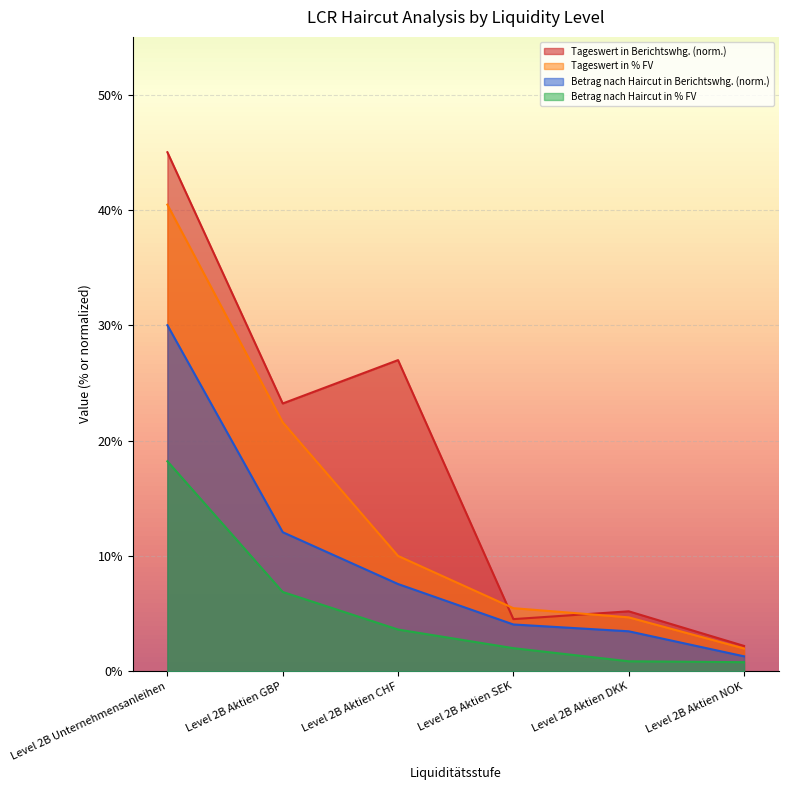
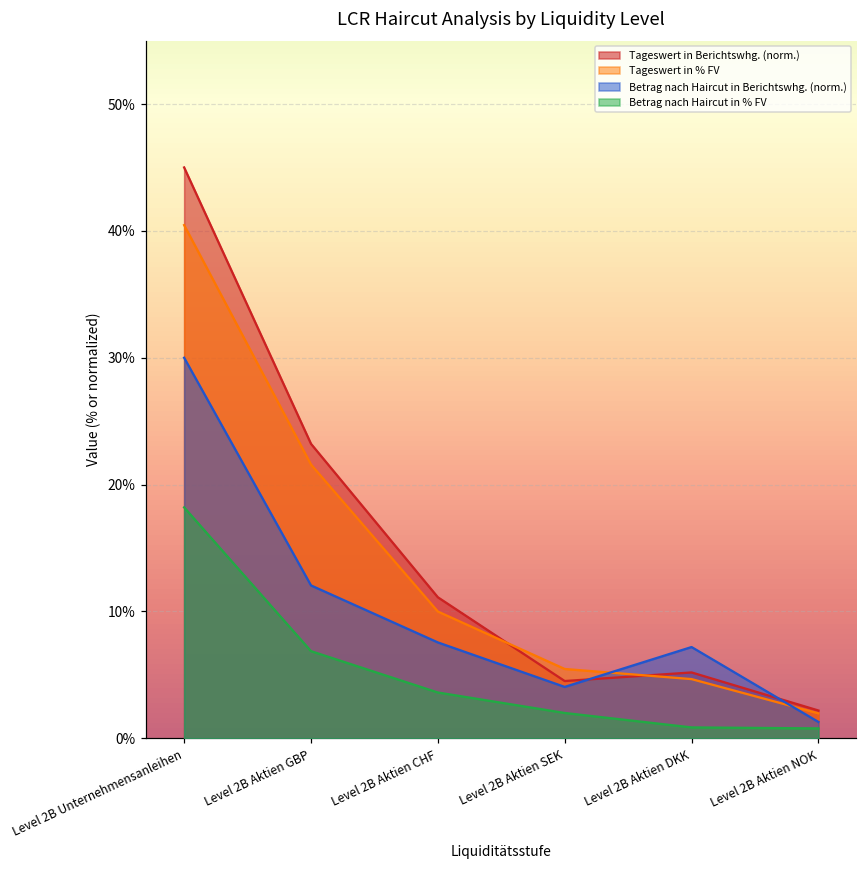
  {
    "Tageswert in Berichtswhg. (norm.)": {
      "Level 2B Unternehmensanleihen": "45.0%",
      "Level 2B Aktien GBP": "23.2%",
-     "Level 2B Aktien CHF": "27.0%",
+     "Level 2B Aktien CHF": "11.1%",
      "Level 2B Aktien SEK": "4.5%",
      "Level 2B Aktien DKK": "5.2%",
      "Level 2B Aktien NOK": "2.2%"
    },
    "Tageswert in % FV": {
      "Level 2B Unternehmensanleihen": "40.5%",
      "Level 2B Aktien GBP": "21.6%",
      "Level 2B Aktien CHF": "10.0%",
      "Level 2B Aktien SEK": "5.5%",
      "Level 2B Aktien DKK": "4.7%",
      "Level 2B Aktien NOK": "2.0%"
    },
    "Betrag nach Haircut in Berichtswhg. (norm.)": {
      "Level 2B Unternehmensanleihen": "30.0%",
      "Level 2B Aktien GBP": "12.1%",
      "Level 2B Aktien CHF": "7.6%",
      "Level 2B Aktien SEK": "4.1%",
-     "Level 2B Aktien DKK": "3.5%",
+     "Level 2B Aktien DKK": "7.2%",
      "Level 2B Aktien NOK": "1.3%"
    },
    "Betrag nach Haircut in % FV": {
      "Level 2B Unternehmensanleihen": "18.2%",
      "Level 2B Aktien GBP": "6.9%",
      "Level 2B Aktien CHF": "3.6%",
      "Level 2B Aktien SEK": "2.0%",
      "Level 2B Aktien DKK": "0.9%",
      "Level 2B Aktien NOK": "0.8%"
    }
  }
